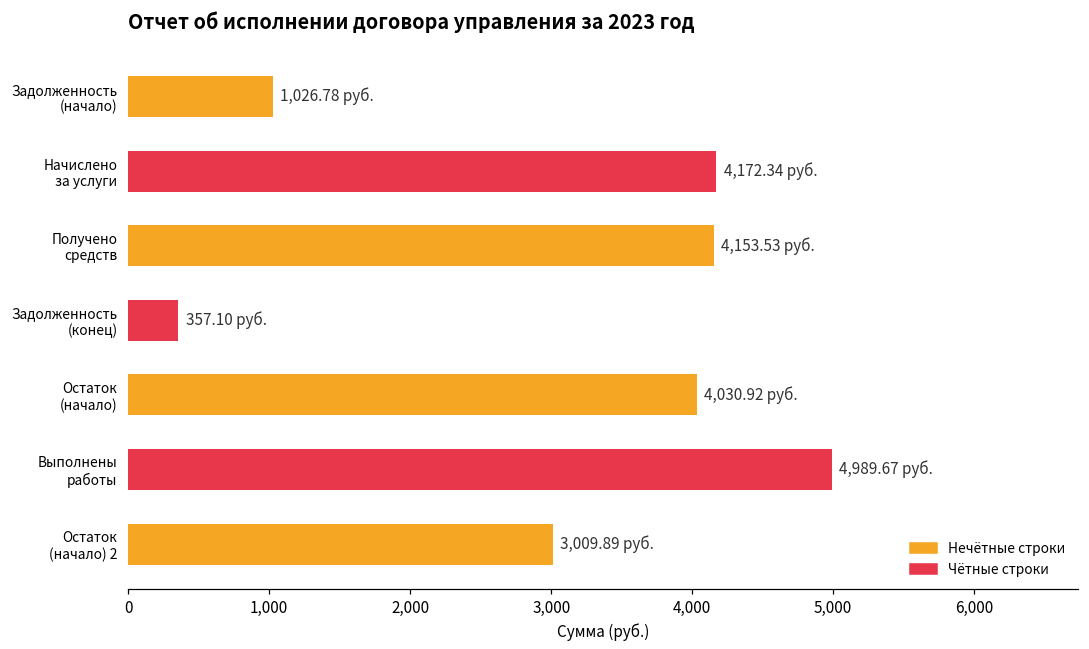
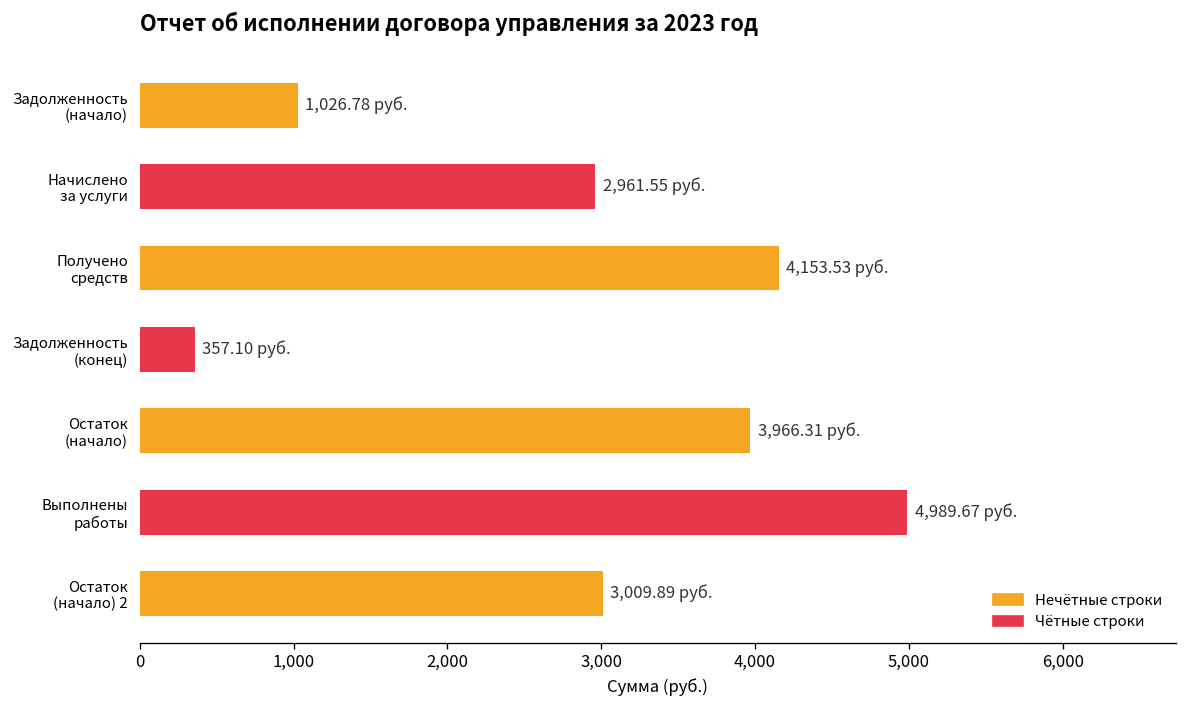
  {
    "Задолженность (начало)": "1,026.78",
-   "Начислено за услуги": "4,172.34",
+   "Начислено за услуги": "2,961.55",
    "Получено средств": "4,153.53",
    "Задолженность (конец)": "357.10",
-   "Остаток (начало)": "4,030.92",
+   "Остаток (начало)": "3,966.31",
    "Выполнены работы": "4,989.67",
    "Остаток (начало) 2": "3,009.89"
  }
